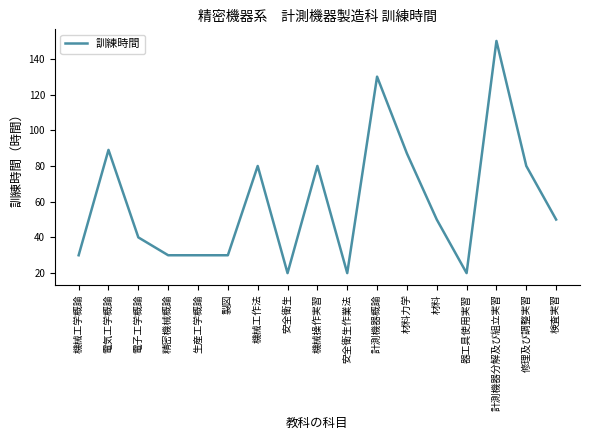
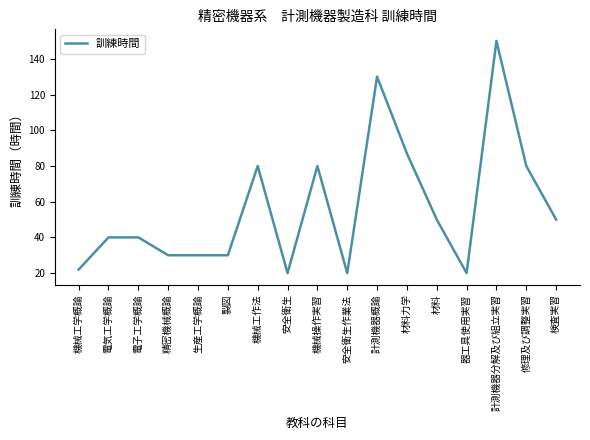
  {
-   "機械工学概論": 30,
-   "電気工学概論": 89,
+   "機械工学概論": 22,
+   "電気工学概論": 40,
    "電子工学概論": 40,
    "精密機械概論": 30,
    "生産工学概論": 30,
    "製図": 30,
    "機械工作法": 80,
    "安全衛生": 20,
    "機械操作実習": 80,
    "安全衛生作業法": 20,
    "計測機器概論": 130,
    "材料力学": 87,
    "材料": 50,
    "器工具使用実習": 20,
    "計測機器分解及び組立実習": 150,
    "修理及び調整実習": 80,
    "検査実習": 50
  }
